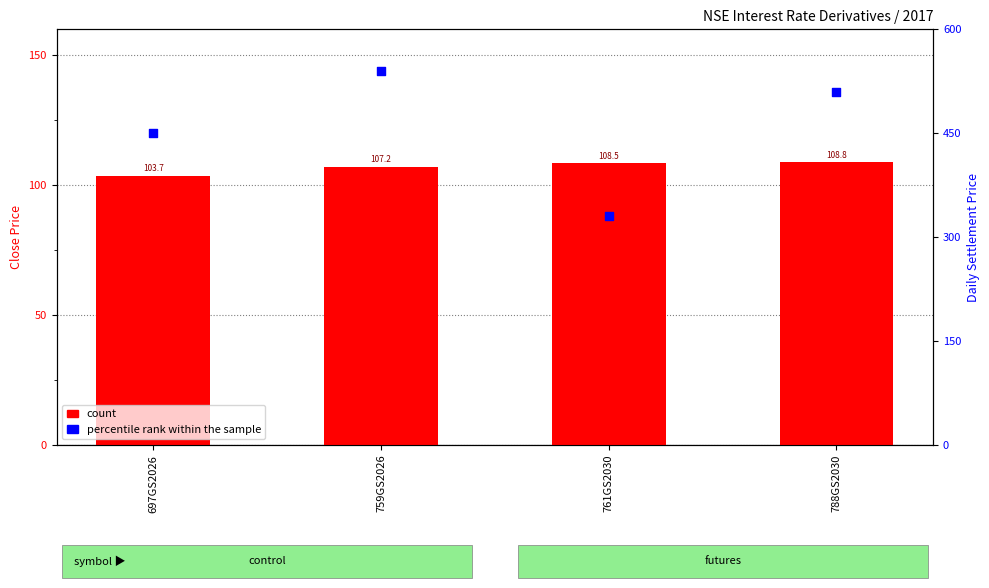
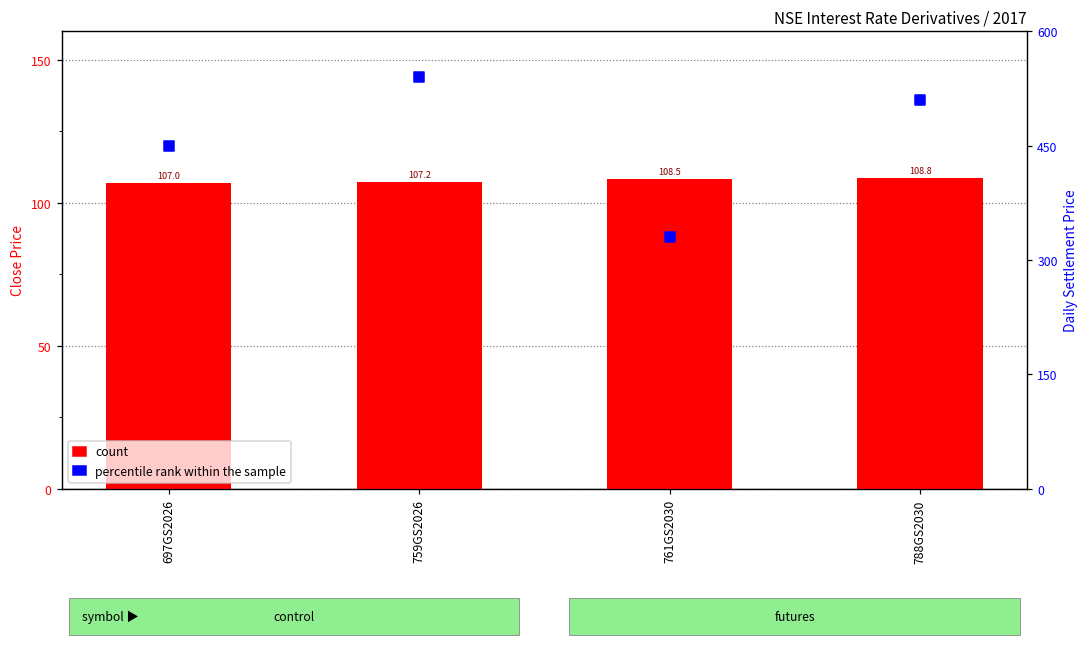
  {
    "count": {
-     "697GS2026": 103.7,
+     "697GS2026": 107.0,
      "759GS2026": 107.2,
      "761GS2030": 108.5,
      "788GS2030": 108.8
    }
  }
